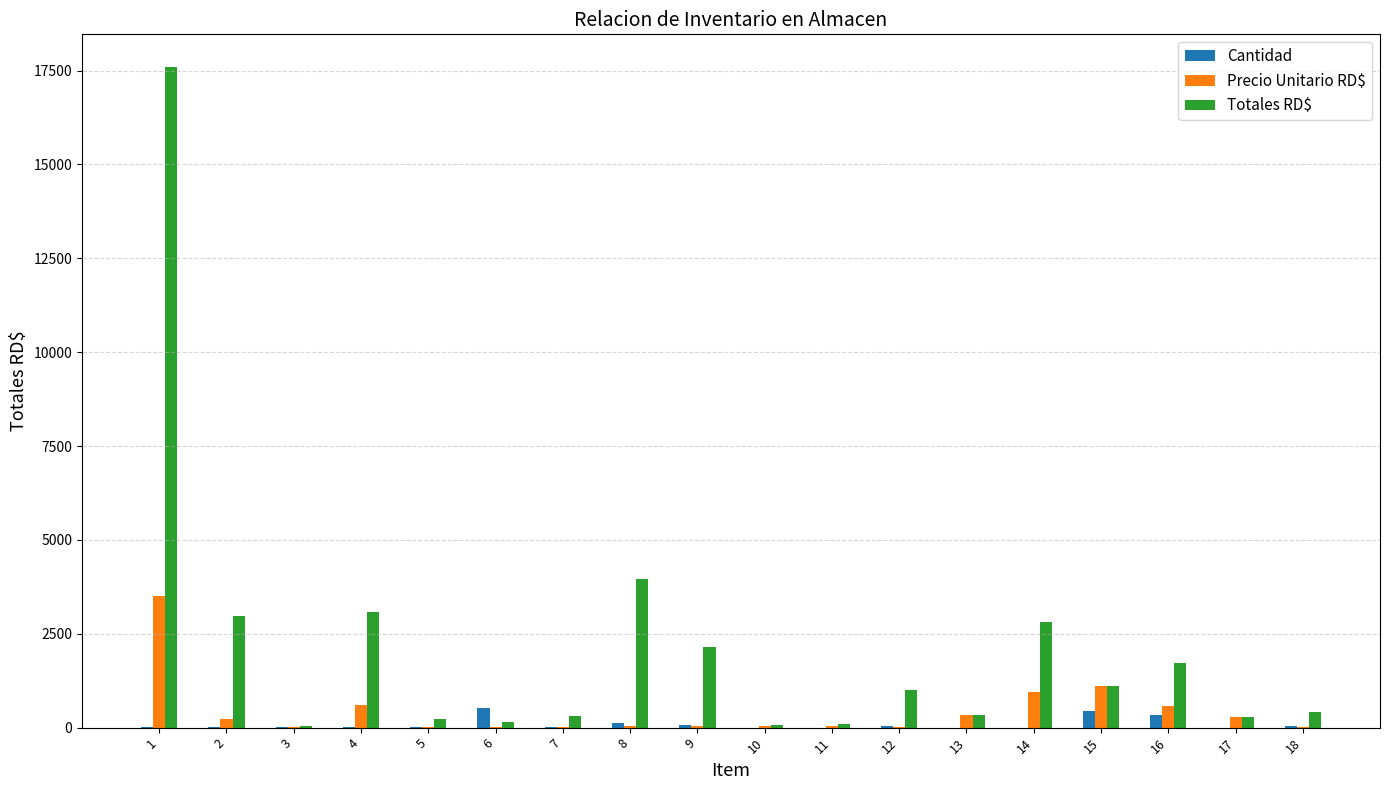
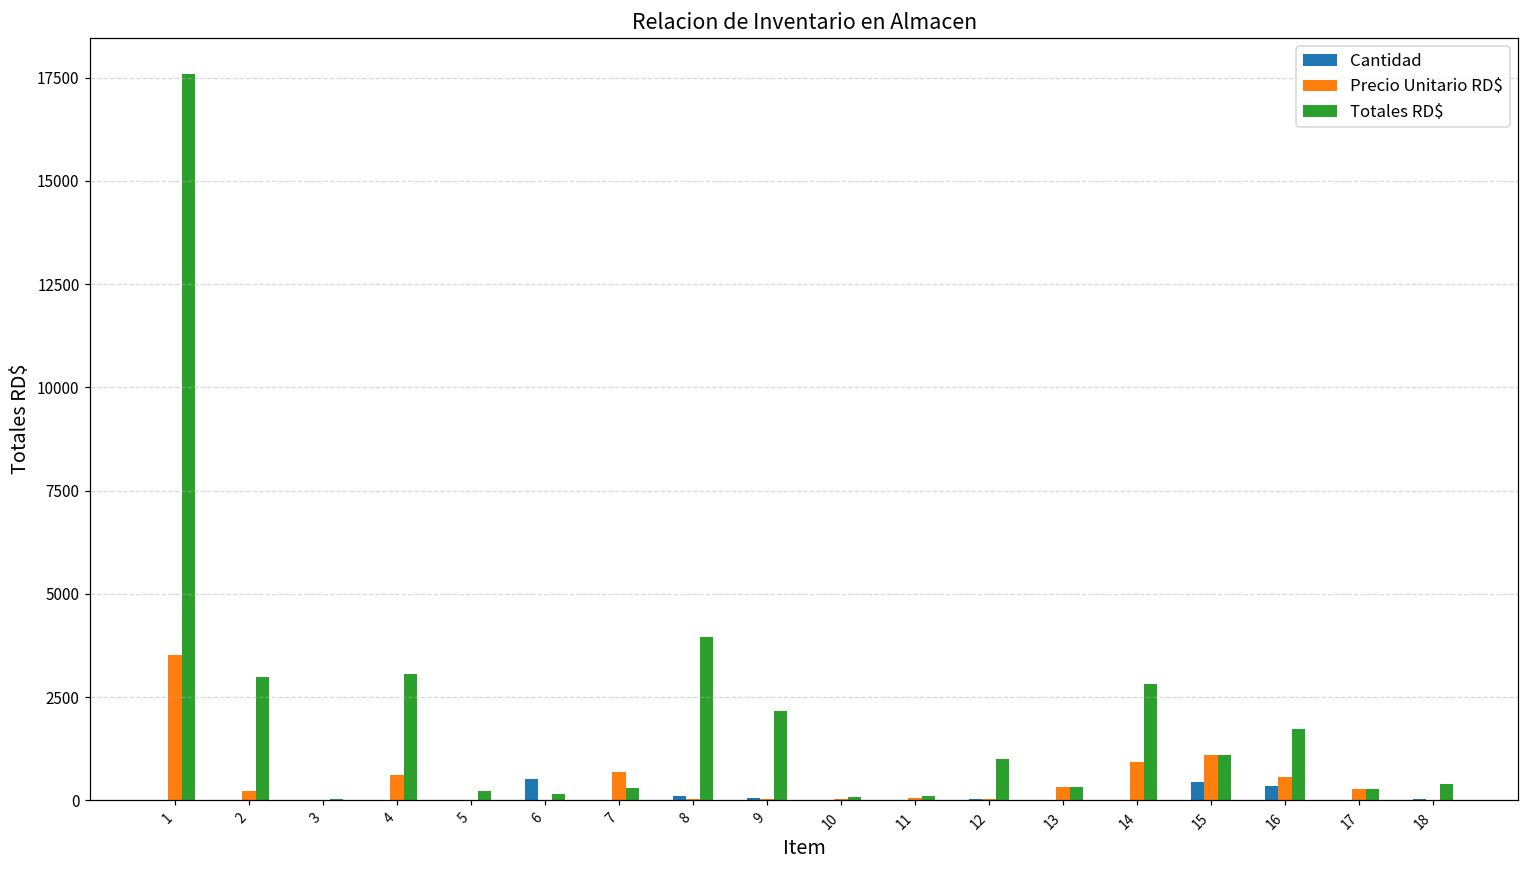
  {
    "Cantidad": {
      "6": 500,
      "8": 100,
      "15": 500,
      "16": 300
    },
    "Precio Unitario RD$": {
      "1": 3500,
      "2": 200,
      "4": 600,
-     "7": 0,
+     "7": 700,
      "13": 300,
      "14": 900,
      "15": 1100,
      "16": 600,
      "17": 300
    },
    "Totales RD$": {
      "1": 17600,
      "2": 3000,
      "4": 3100,
      "5": 200,
      "6": 100,
      "7": 300,
      "8": 4000,
      "9": 2200,
      "10": 100,
      "11": 100,
      "12": 1000,
      "13": 300,
      "14": 2800,
      "15": 1100,
      "16": 1700,
      "17": 300,
      "18": 400
    }
  }
